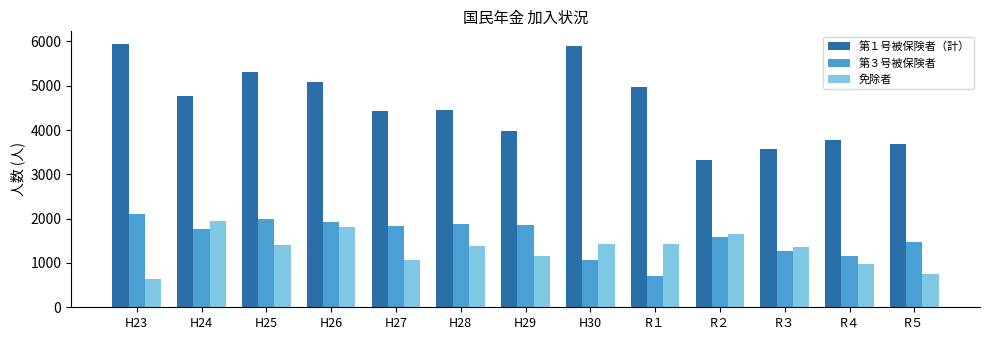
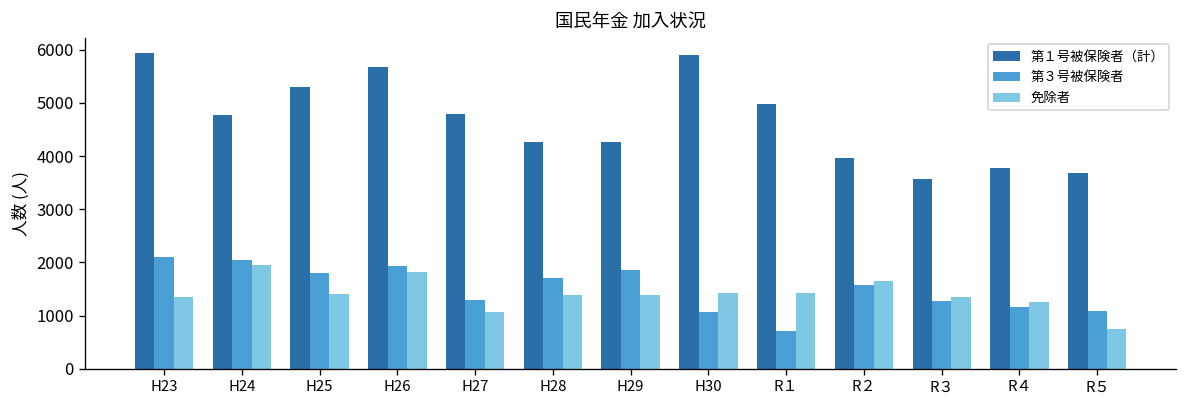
  {
    "第１号被保険者（計）": {
      "H23": 5900,
      "H24": 4800,
      "H25": 5300,
-     "H26": 5100,
-     "H27": 4400,
-     "H28": 4500,
-     "H29": 4000,
+     "H26": 5700,
+     "H27": 4800,
+     "H28": 4300,
+     "H29": 4300,
      "H30": 5900,
      "R１": 5000,
-     "R２": 3300,
+     "R２": 4000,
      "R３": 3600,
      "R４": 3800,
      "R５": 3700
    },
    "第３号被保険者": {
      "H23": 2100,
-     "H24": 1800,
-     "H25": 2000,
+     "H24": 2100,
+     "H25": 1800,
      "H26": 1900,
-     "H27": 1800,
-     "H28": 1900,
+     "H27": 1300,
+     "H28": 1700,
      "H29": 1900,
      "H30": 1100,
      "R１": 700,
      "R２": 1600,
      "R３": 1300,
      "R４": 1200,
-     "R５": 1500
+     "R５": 1100
    },
    "免除者": {
-     "H23": 600,
+     "H23": 1300,
      "H24": 1900,
      "H25": 1400,
      "H26": 1800,
      "H27": 1100,
      "H28": 1400,
-     "H29": 1200,
+     "H29": 1400,
      "H30": 1400,
      "R１": 1400,
      "R２": 1700,
      "R３": 1400,
-     "R４": 1000,
+     "R４": 1300,
      "R５": 800
    }
  }
